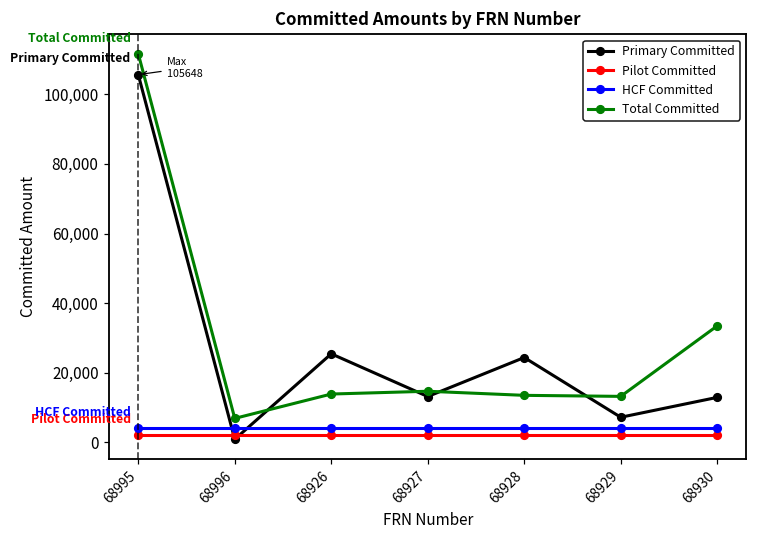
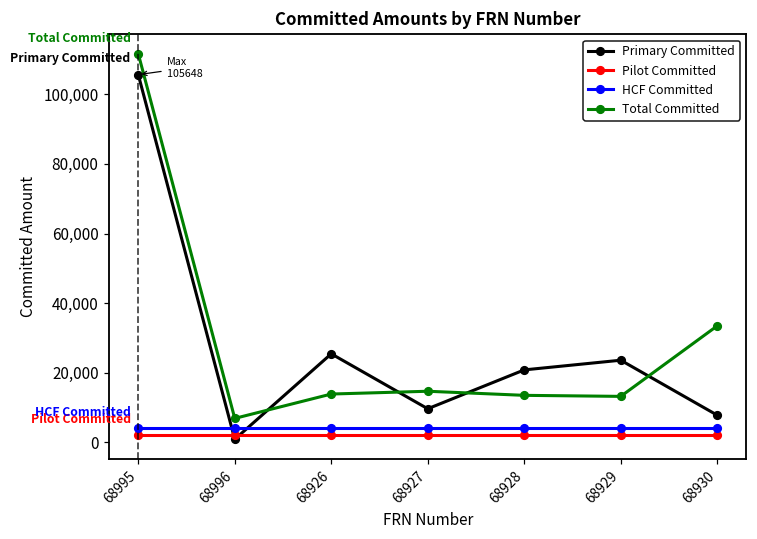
  {
    "Primary Committed": {
      "68996": "1,000",
      "68926": "25,000",
-     "68927": "13,000",
-     "68928": "24,000",
-     "68929": "7,000",
-     "68930": "13,000"
+     "68927": "10,000",
+     "68928": "21,000",
+     "68929": "24,000",
+     "68930": "8,000"
    },
    "Pilot Committed": {
      "68995": "2,000",
      "68996": "2,000",
      "68926": "2,000",
      "68927": "2,000",
      "68928": "2,000",
      "68929": "2,000",
      "68930": "2,000"
    },
    "HCF Committed": {
      "68995": "4,000",
      "68996": "4,000",
      "68926": "4,000",
      "68927": "4,000",
      "68928": "4,000",
      "68929": "4,000",
      "68930": "4,000"
    },
    "Total Committed": {
      "68996": "7,000",
      "68926": "14,000",
      "68927": "15,000",
      "68928": "14,000",
      "68929": "13,000",
      "68930": "33,000"
    }
  }
